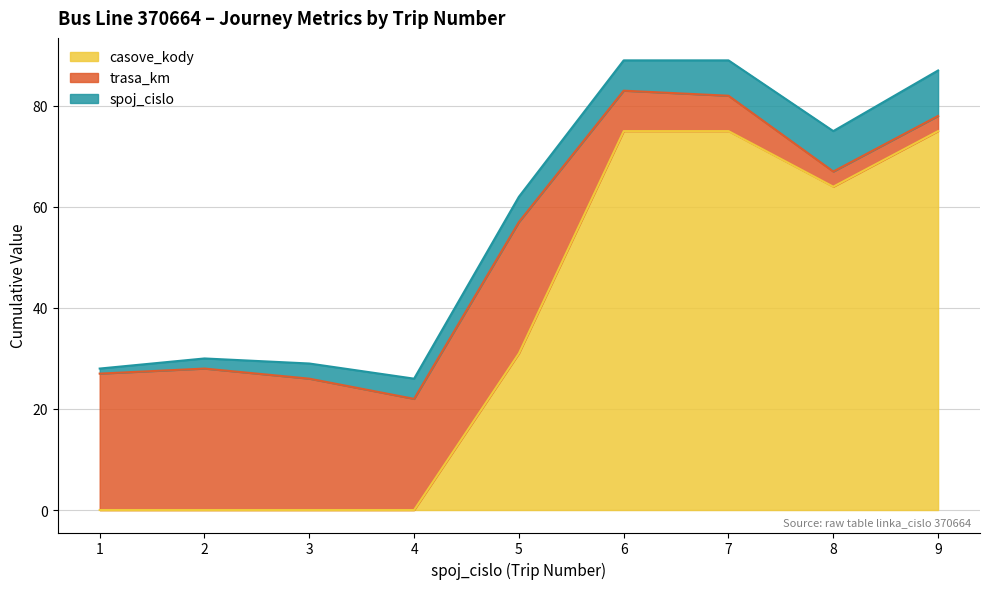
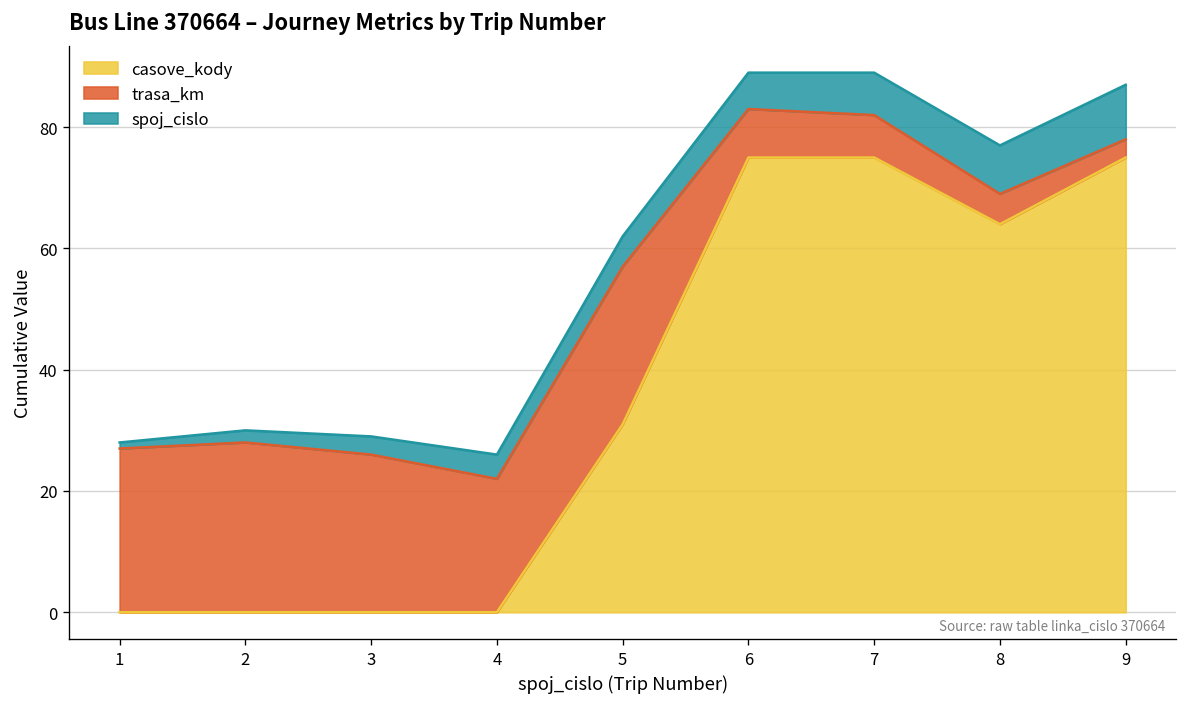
  {
    "casove_kody": {
      "1": 0,
      "2": 0,
      "3": 0,
      "4": 0,
      "5": 31,
      "6": 75,
      "7": 75,
      "8": 64,
      "9": 75
    },
    "trasa_km": {
      "1": 27,
      "2": 28,
      "3": 26,
      "4": 22,
      "5": 26,
      "6": 8,
      "7": 7,
-     "8": 3,
+     "8": 5,
      "9": 3
    },
    "spoj_cislo": {
      "1": 1,
      "2": 2,
      "3": 3,
      "4": 4,
      "5": 5,
      "6": 6,
      "7": 7,
      "8": 8,
      "9": 9
    }
  }
